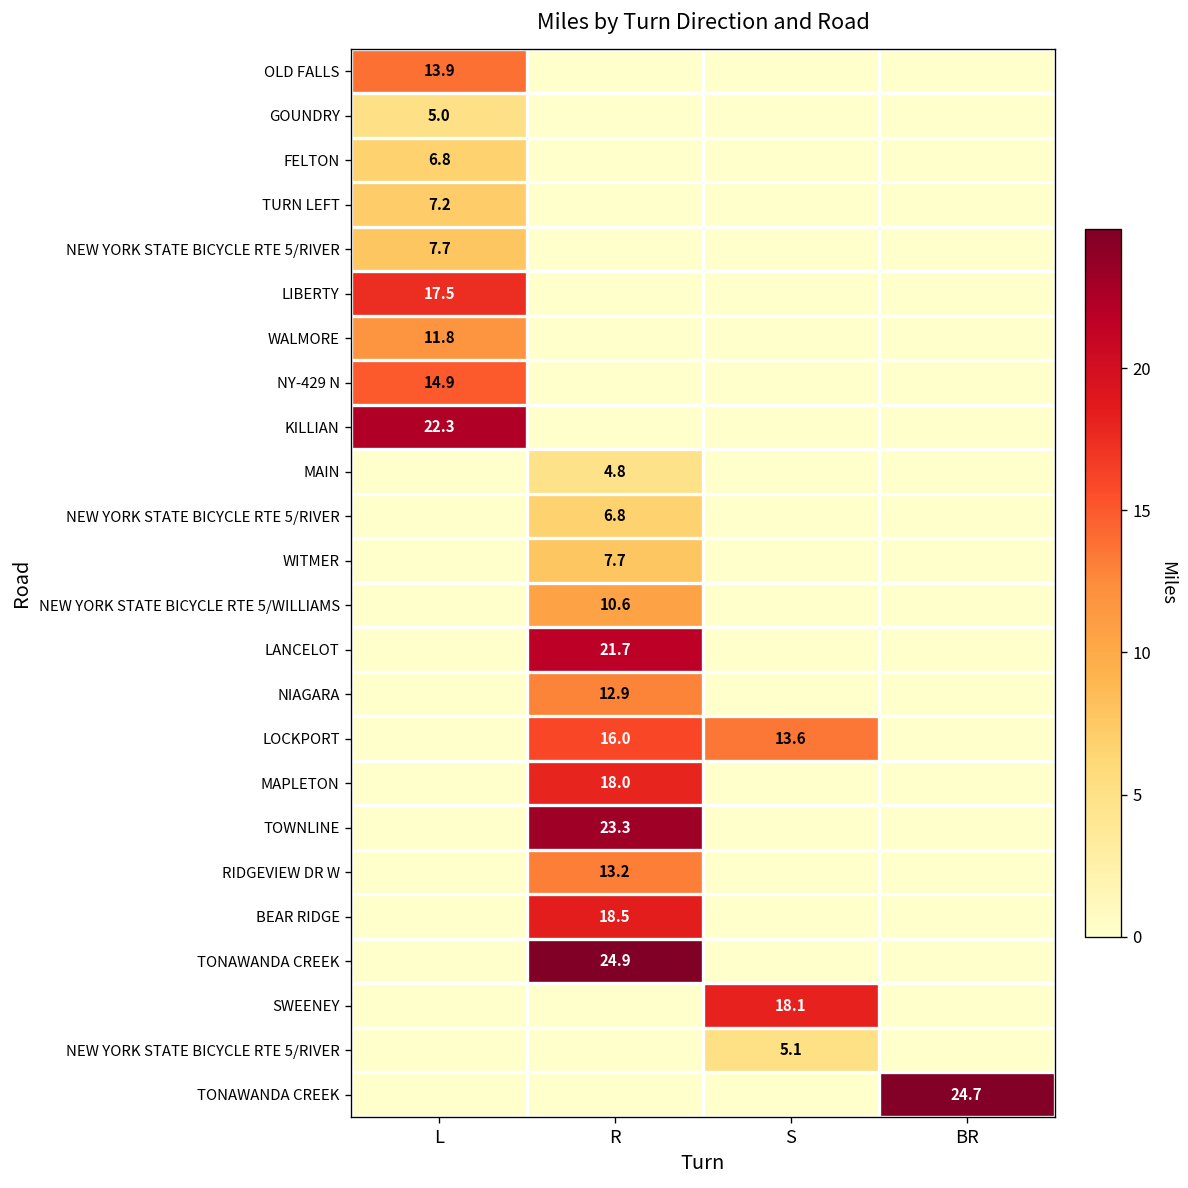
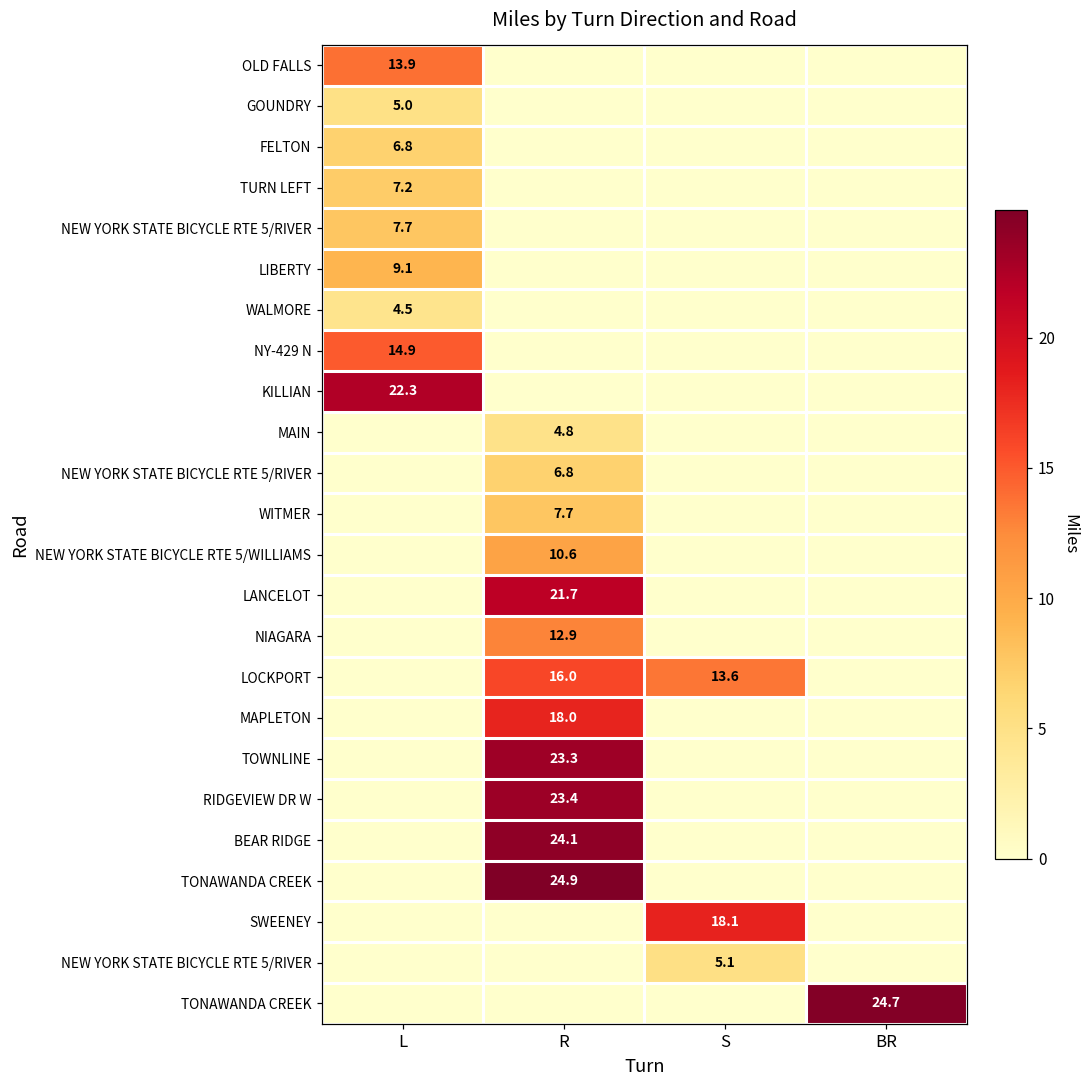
  {
    "OLD FALLS": {
      "L": 13.9
    },
    "GOUNDRY": {
      "L": 5.0
    },
    "FELTON": {
      "L": 6.8
    },
    "TURN LEFT": {
      "L": 7.2
    },
    "LIBERTY": {
-     "L": 17.5
+     "L": 9.1
    },
    "WALMORE": {
-     "L": 11.8
+     "L": 4.5
    },
    "NY-429 N": {
      "L": 14.9
    },
    "KILLIAN": {
      "L": 22.3
    },
    "MAIN": {
      "R": 4.8
    },
    "WITMER": {
      "R": 7.7
    },
    "NEW YORK STATE BICYCLE RTE 5/WILLIAMS": {
      "R": 10.6
    },
    "LANCELOT": {
      "R": 21.7
    },
    "NIAGARA": {
      "R": 12.9
    },
    "LOCKPORT": {
      "R": 16.0,
      "S": 13.6
    },
    "MAPLETON": {
      "R": 18.0
    },
    "TOWNLINE": {
      "R": 23.3
    },
    "RIDGEVIEW DR W": {
-     "R": 13.2
+     "R": 23.4
    },
    "BEAR RIDGE": {
-     "R": 18.5
+     "R": 24.1
    },
    "SWEENEY": {
      "S": 18.1
    }
  }
